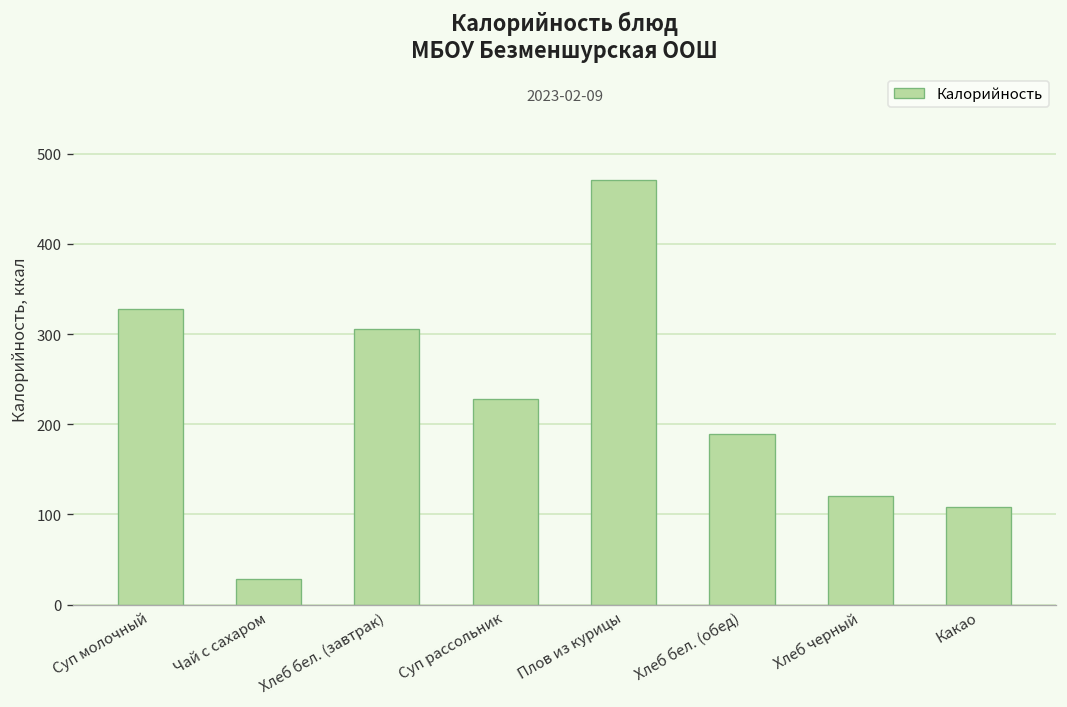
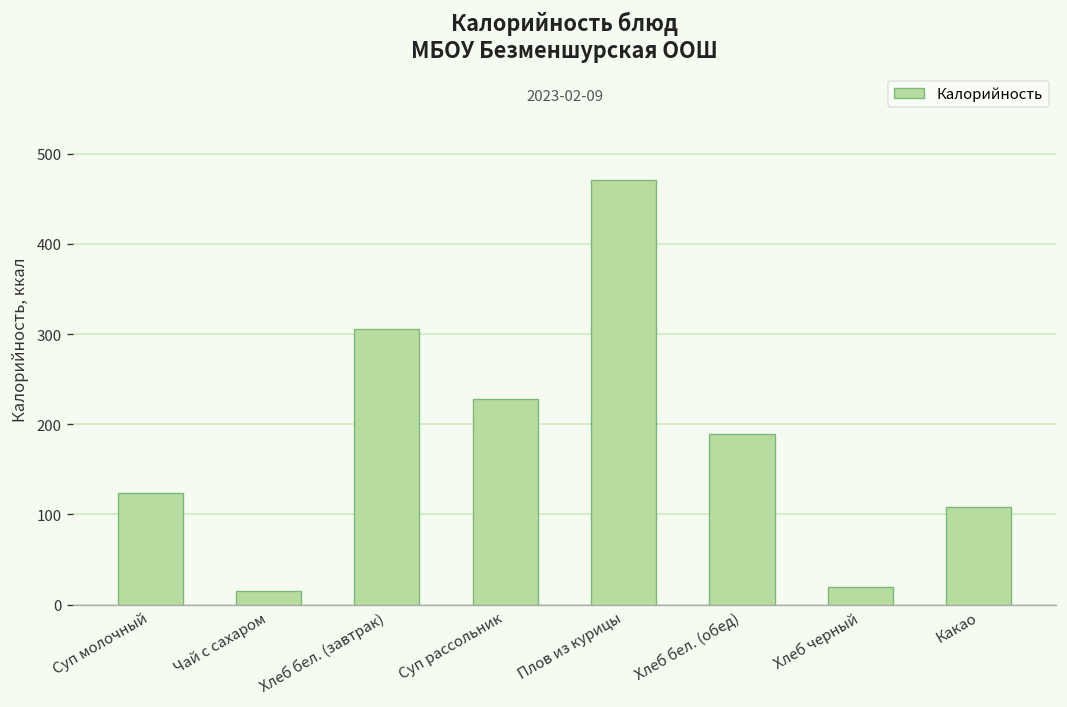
  {
-   "Суп молочный": 330,
-   "Чай с сахаром": 30,
+   "Суп молочный": 120,
+   "Чай с сахаром": 20,
    "Хлеб бел. (завтрак)": 310,
    "Суп рассольник": 230,
    "Плов из курицы": 470,
    "Хлеб бел. (обед)": 190,
-   "Хлеб черный": 120,
+   "Хлеб черный": 20,
    "Какао": 110
  }
